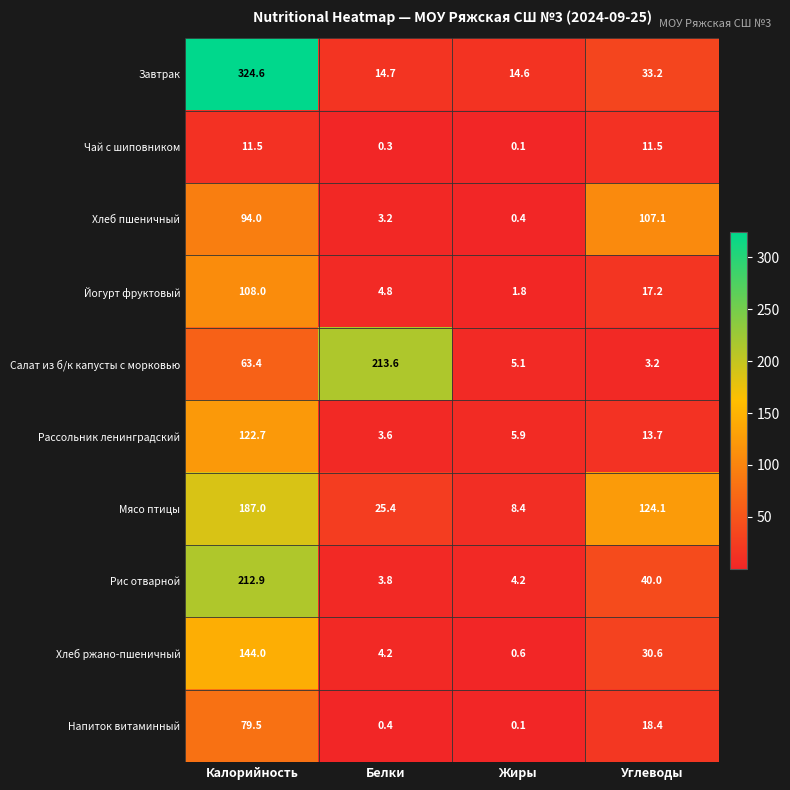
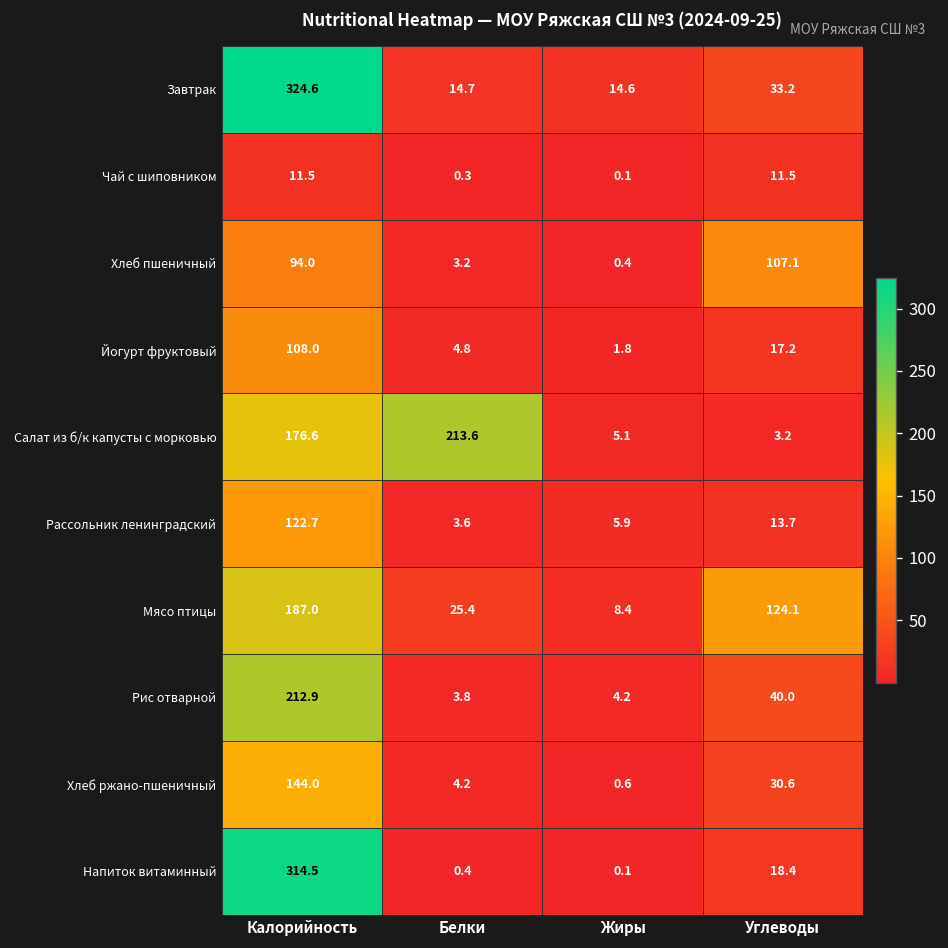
  {
    "Завтрак": {
      "Калорийность": 324.6,
      "Белки": 14.7,
      "Жиры": 14.6,
      "Углеводы": 33.2
    },
    "Чай с шиповником": {
      "Калорийность": 11.5,
      "Белки": 0.3,
      "Жиры": 0.1,
      "Углеводы": 11.5
    },
    "Хлеб пшеничный": {
      "Калорийность": 94.0,
      "Белки": 3.2,
      "Жиры": 0.4,
      "Углеводы": 107.1
    },
    "Йогурт фруктовый": {
      "Калорийность": 108.0,
      "Белки": 4.8,
      "Жиры": 1.8,
      "Углеводы": 17.2
    },
    "Салат из б/к капусты с морковью": {
-     "Калорийность": 63.4,
+     "Калорийность": 176.6,
      "Белки": 213.6,
      "Жиры": 5.1,
      "Углеводы": 3.2
    },
    "Рассольник ленинградский": {
      "Калорийность": 122.7,
      "Белки": 3.6,
      "Жиры": 5.9,
      "Углеводы": 13.7
    },
    "Мясо птицы": {
      "Калорийность": 187.0,
      "Белки": 25.4,
      "Жиры": 8.4,
      "Углеводы": 124.1
    },
    "Рис отварной": {
      "Калорийность": 212.9,
      "Белки": 3.8,
      "Жиры": 4.2,
      "Углеводы": 40.0
    },
    "Хлеб ржано-пшеничный": {
      "Калорийность": 144.0,
      "Белки": 4.2,
      "Жиры": 0.6,
      "Углеводы": 30.6
    },
    "Напиток витаминный": {
-     "Калорийность": 79.5,
+     "Калорийность": 314.5,
      "Белки": 0.4,
      "Жиры": 0.1,
      "Углеводы": 18.4
    }
  }
